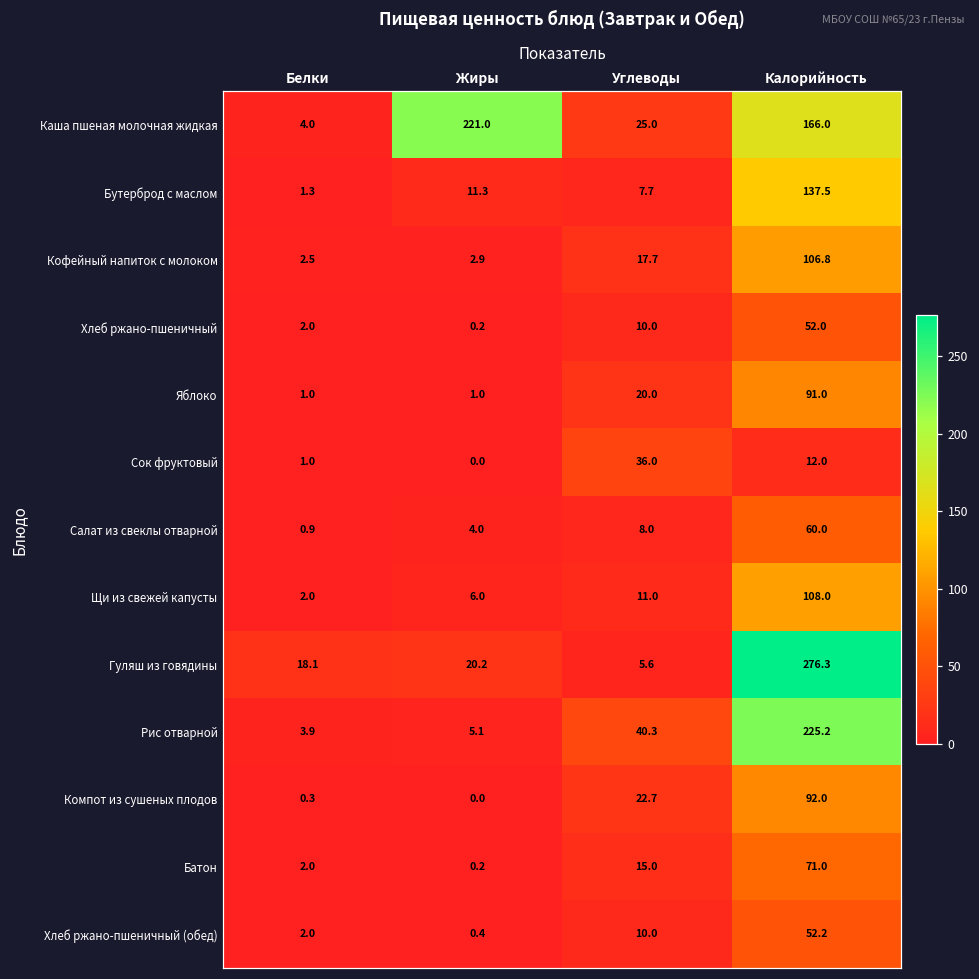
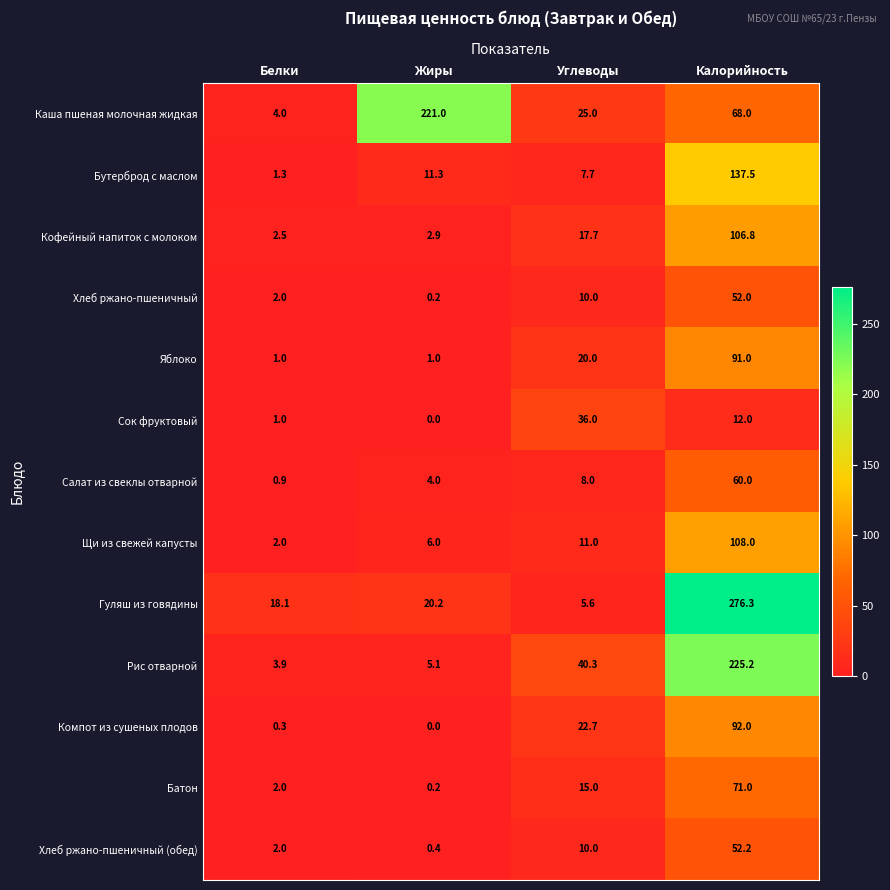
  {
    "Каша пшеная молочная жидкая": {
      "Белки": 4.0,
      "Жиры": 221.0,
      "Углеводы": 25.0,
-     "Калорийность": 166.0
+     "Калорийность": 68.0
    },
    "Бутерброд с маслом": {
      "Белки": 1.3,
      "Жиры": 11.3,
      "Углеводы": 7.7,
      "Калорийность": 137.5
    },
    "Кофейный напиток с молоком": {
      "Белки": 2.5,
      "Жиры": 2.9,
      "Углеводы": 17.7,
      "Калорийность": 106.8
    },
    "Хлеб ржано-пшеничный": {
      "Белки": 2.0,
      "Жиры": 0.2,
      "Углеводы": 10.0,
      "Калорийность": 52.0
    },
    "Яблоко": {
      "Белки": 1.0,
      "Жиры": 1.0,
      "Углеводы": 20.0,
      "Калорийность": 91.0
    },
    "Сок фруктовый": {
      "Белки": 1.0,
      "Жиры": 0.0,
      "Углеводы": 36.0,
      "Калорийность": 12.0
    },
    "Салат из свеклы отварной": {
      "Белки": 0.9,
      "Жиры": 4.0,
      "Углеводы": 8.0,
      "Калорийность": 60.0
    },
    "Щи из свежей капусты": {
      "Белки": 2.0,
      "Жиры": 6.0,
      "Углеводы": 11.0,
      "Калорийность": 108.0
    },
    "Гуляш из говядины": {
      "Белки": 18.1,
      "Жиры": 20.2,
      "Углеводы": 5.6,
      "Калорийность": 276.3
    },
    "Рис отварной": {
      "Белки": 3.9,
      "Жиры": 5.1,
      "Углеводы": 40.3,
      "Калорийность": 225.2
    },
    "Компот из сушеных плодов": {
      "Белки": 0.3,
      "Жиры": 0.0,
      "Углеводы": 22.7,
      "Калорийность": 92.0
    },
    "Батон": {
      "Белки": 2.0,
      "Жиры": 0.2,
      "Углеводы": 15.0,
      "Калорийность": 71.0
    },
    "Хлеб ржано-пшеничный (обед)": {
      "Белки": 2.0,
      "Жиры": 0.4,
      "Углеводы": 10.0,
      "Калорийность": 52.2
    }
  }
